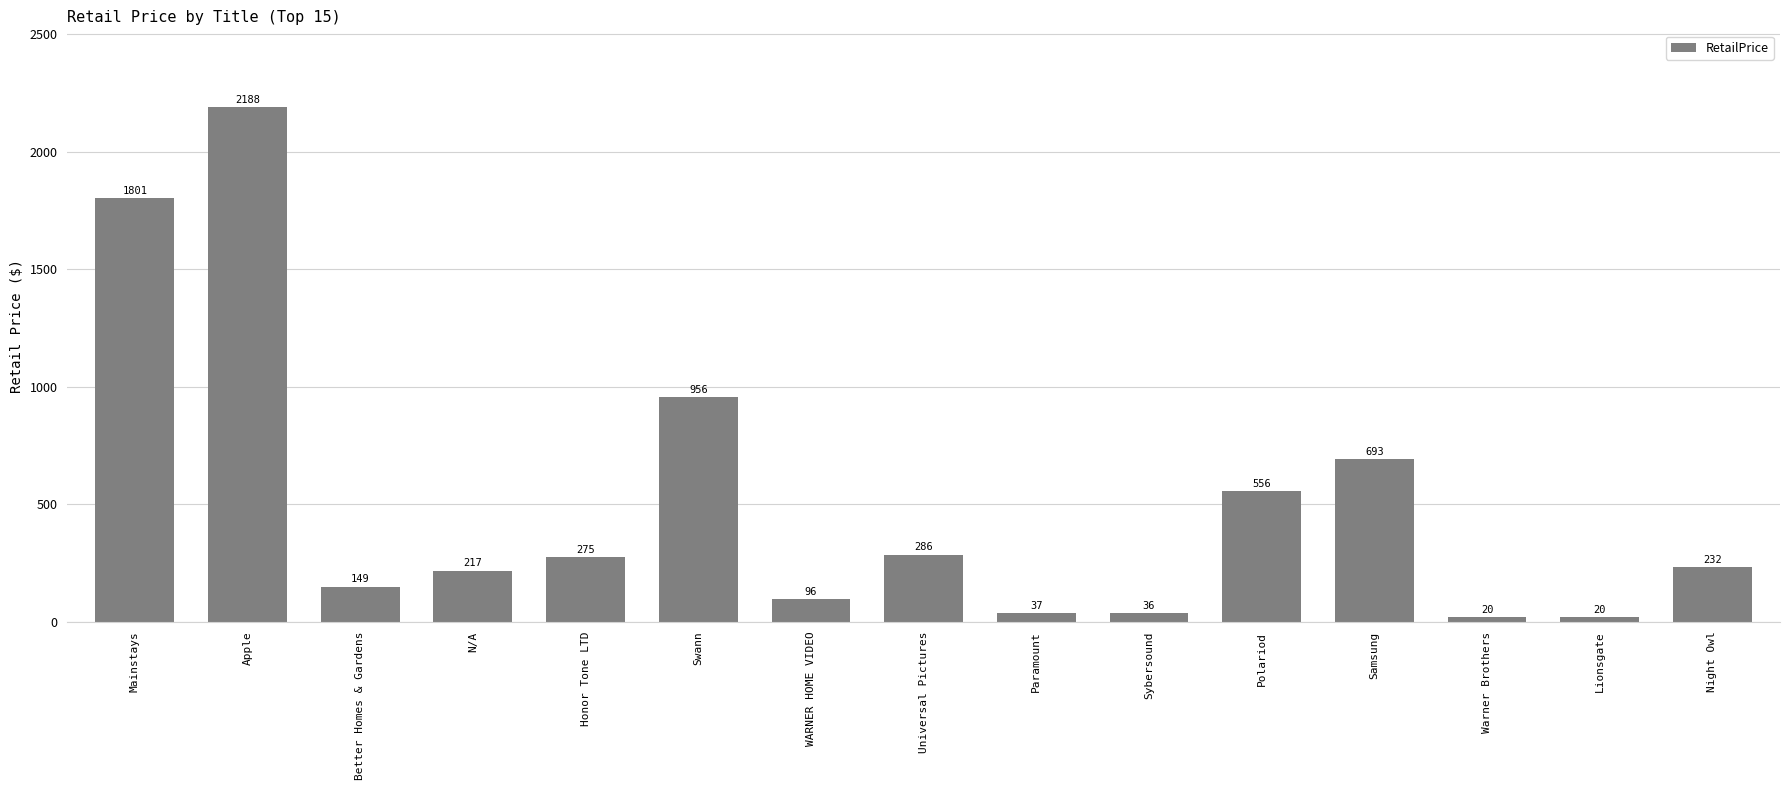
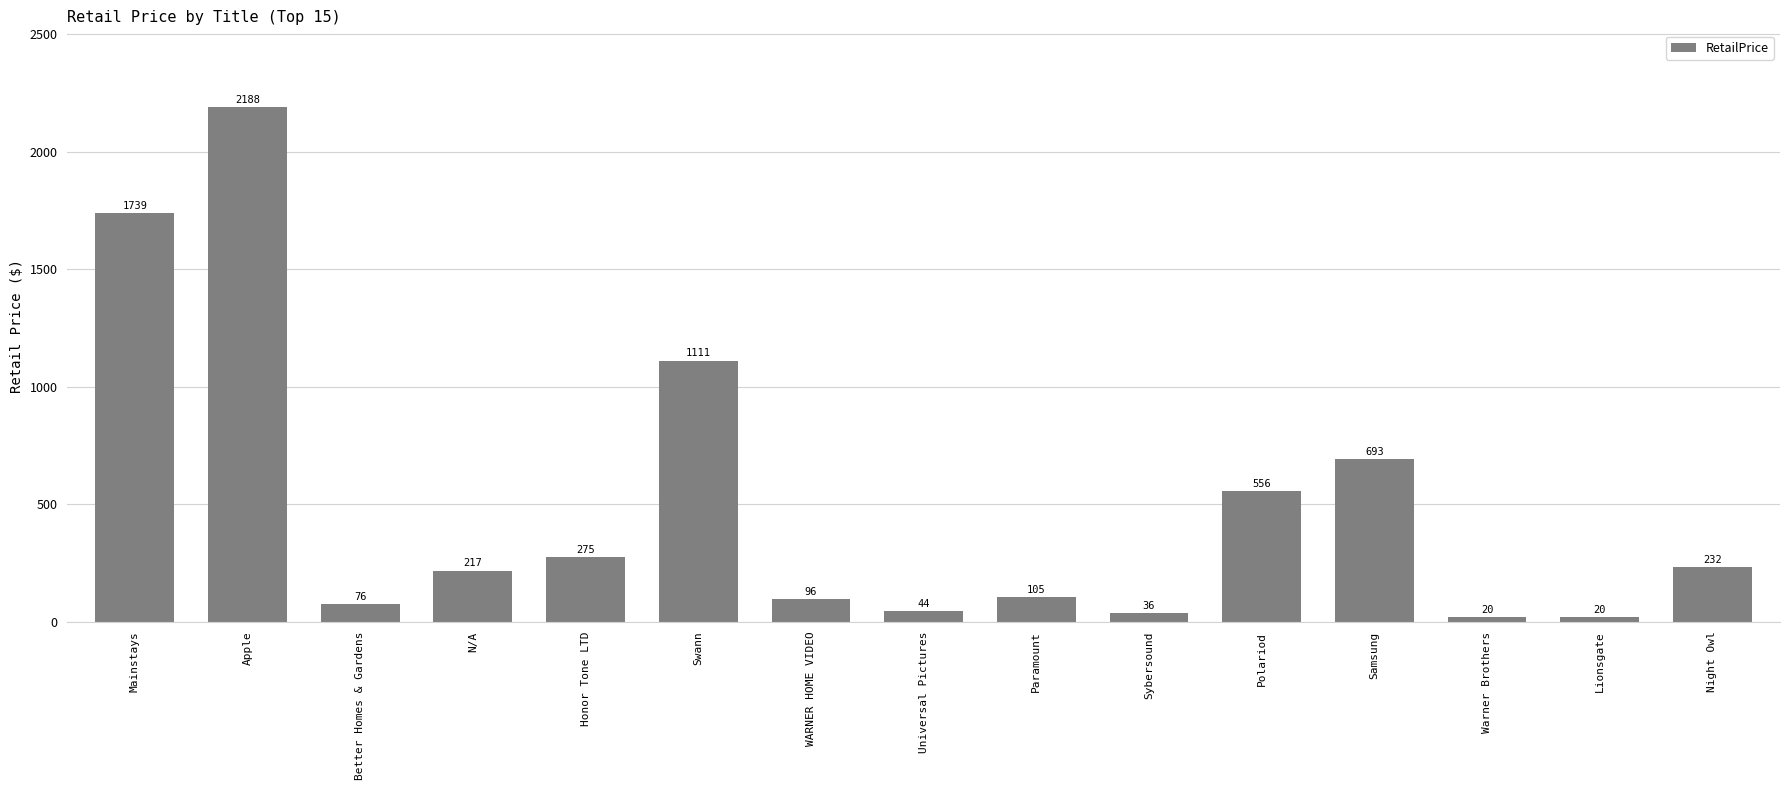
  {
-   "Mainstays": 1801,
+   "Mainstays": 1739,
    "Apple": 2188,
-   "Better Homes & Gardens": 149,
+   "Better Homes & Gardens": 76,
    "N/A": 217,
    "Honor Tone LTD": 275,
-   "Swann": 956,
+   "Swann": 1111,
    "WARNER HOME VIDEO": 96,
-   "Universal Pictures": 286,
-   "Paramount": 37,
+   "Universal Pictures": 44,
+   "Paramount": 105,
    "Sybersound": 36,
    "Polariod": 556,
    "Samsung": 693,
    "Warner Brothers": 20,
    "Lionsgate": 20,
    "Night Owl": 232
  }
